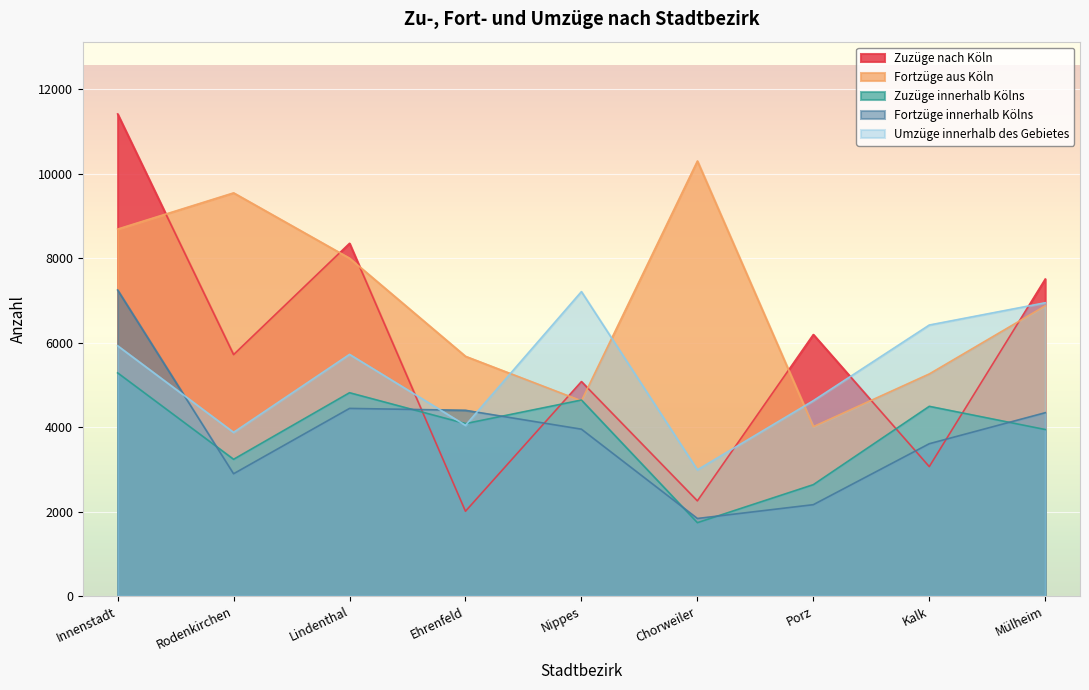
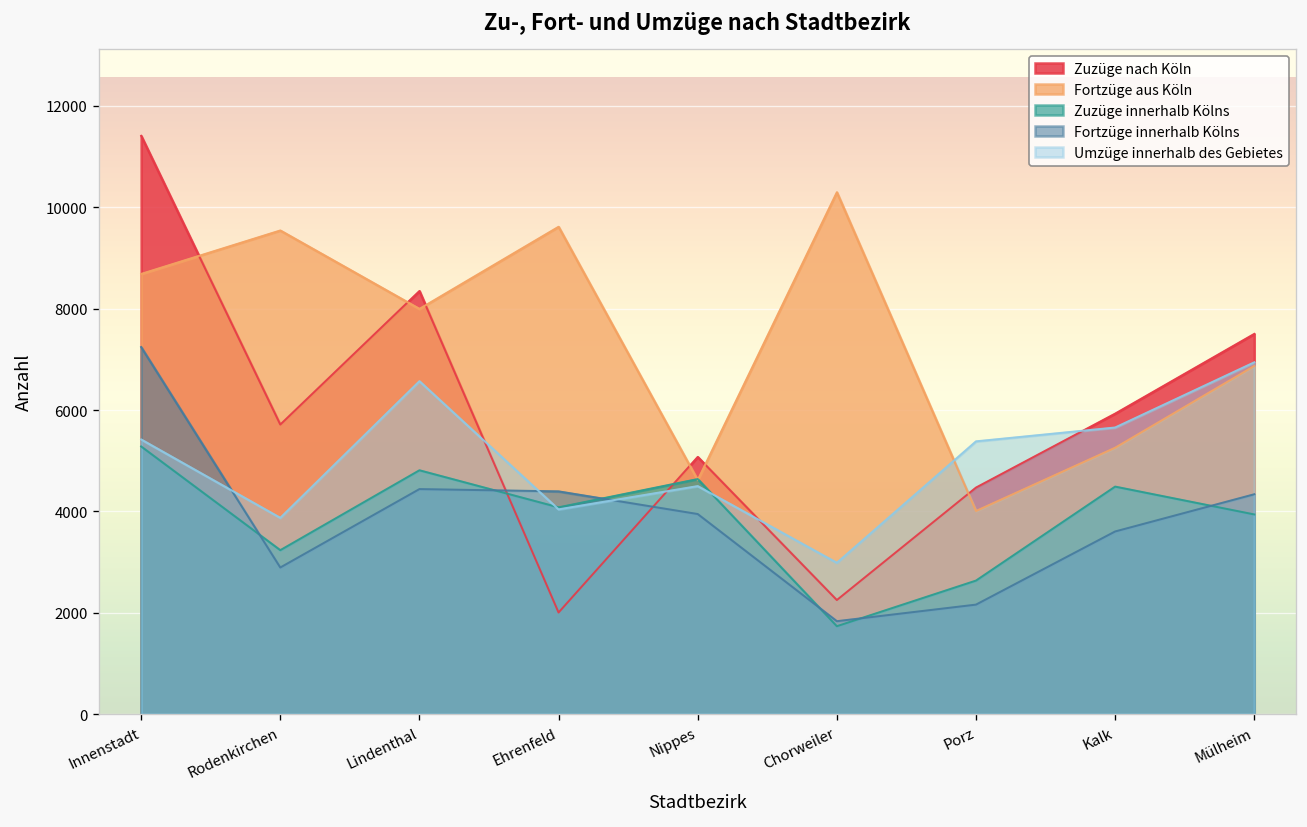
  {
    "Zuzüge nach Köln": {
      "Innenstadt": 11400,
      "Rodenkirchen": 5700,
      "Lindenthal": 8400,
      "Ehrenfeld": 2000,
      "Nippes": 5100,
      "Chorweiler": 2300,
-     "Porz": 6200,
-     "Kalk": 3100,
+     "Porz": 4500,
+     "Kalk": 5900,
      "Mülheim": 7500
    },
    "Fortzüge aus Köln": {
      "Innenstadt": 8700,
      "Rodenkirchen": 9500,
      "Lindenthal": 8000,
-     "Ehrenfeld": 5700,
+     "Ehrenfeld": 9600,
      "Chorweiler": 10300,
      "Porz": 4000,
      "Kalk": 5300,
      "Mülheim": 6900
    },
    "Umzüge innerhalb des Gebietes": {
-     "Innenstadt": 5900,
+     "Innenstadt": 5400,
      "Rodenkirchen": 3900,
-     "Lindenthal": 5700,
-     "Nippes": 7200,
+     "Lindenthal": 6600,
+     "Nippes": 4500,
      "Chorweiler": 3000,
-     "Porz": 4600,
-     "Kalk": 6400,
+     "Porz": 5400,
+     "Kalk": 5700,
      "Mülheim": 6900
    }
  }
